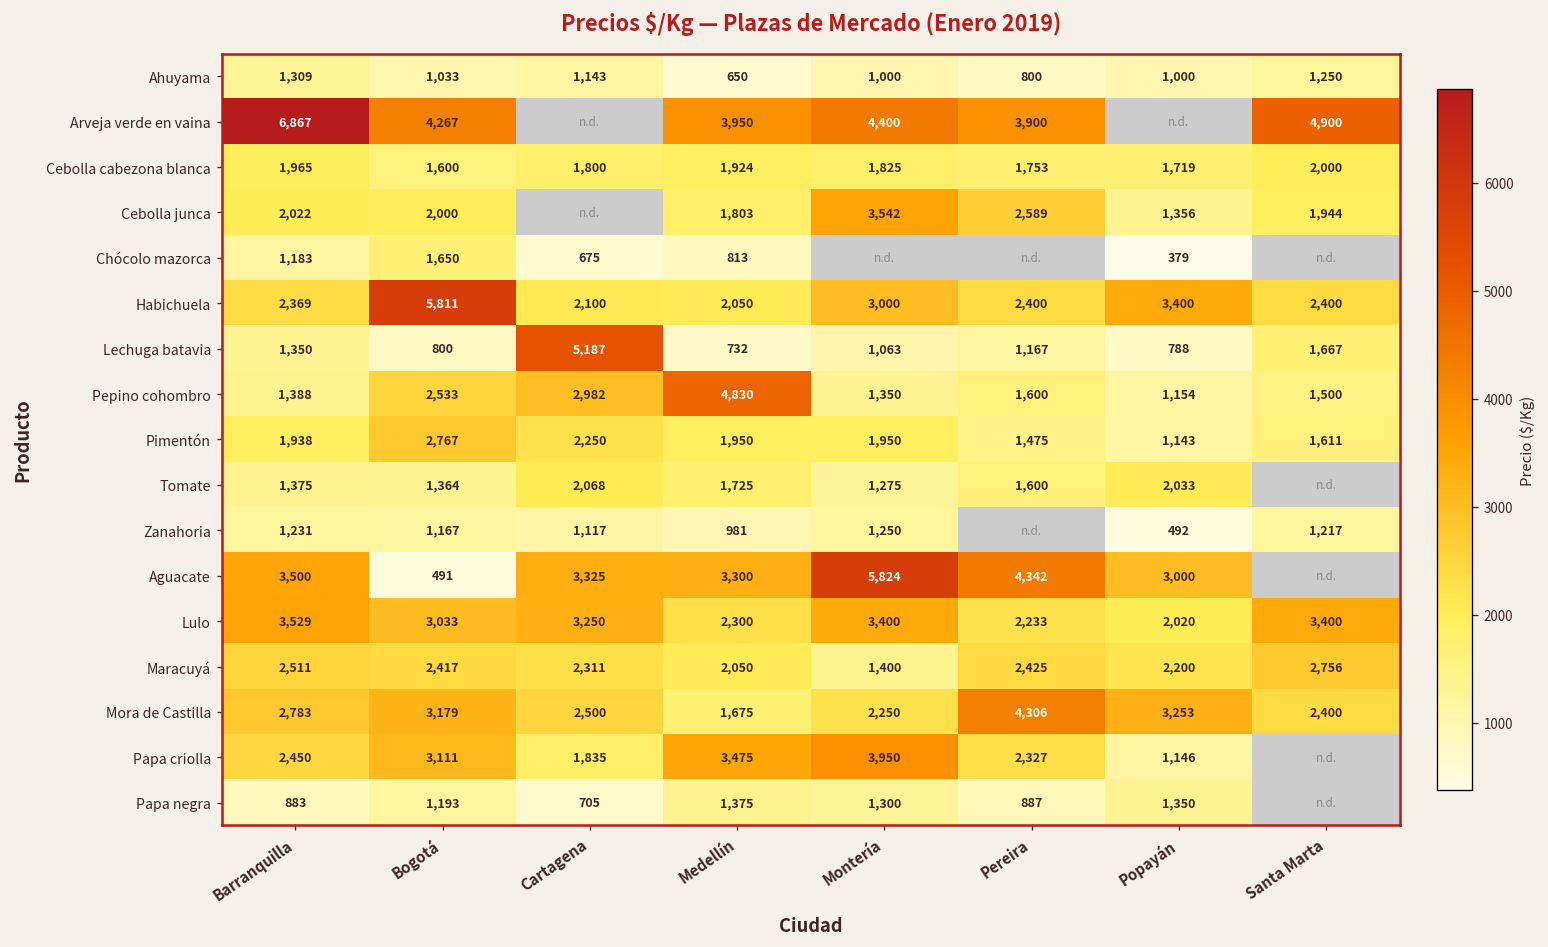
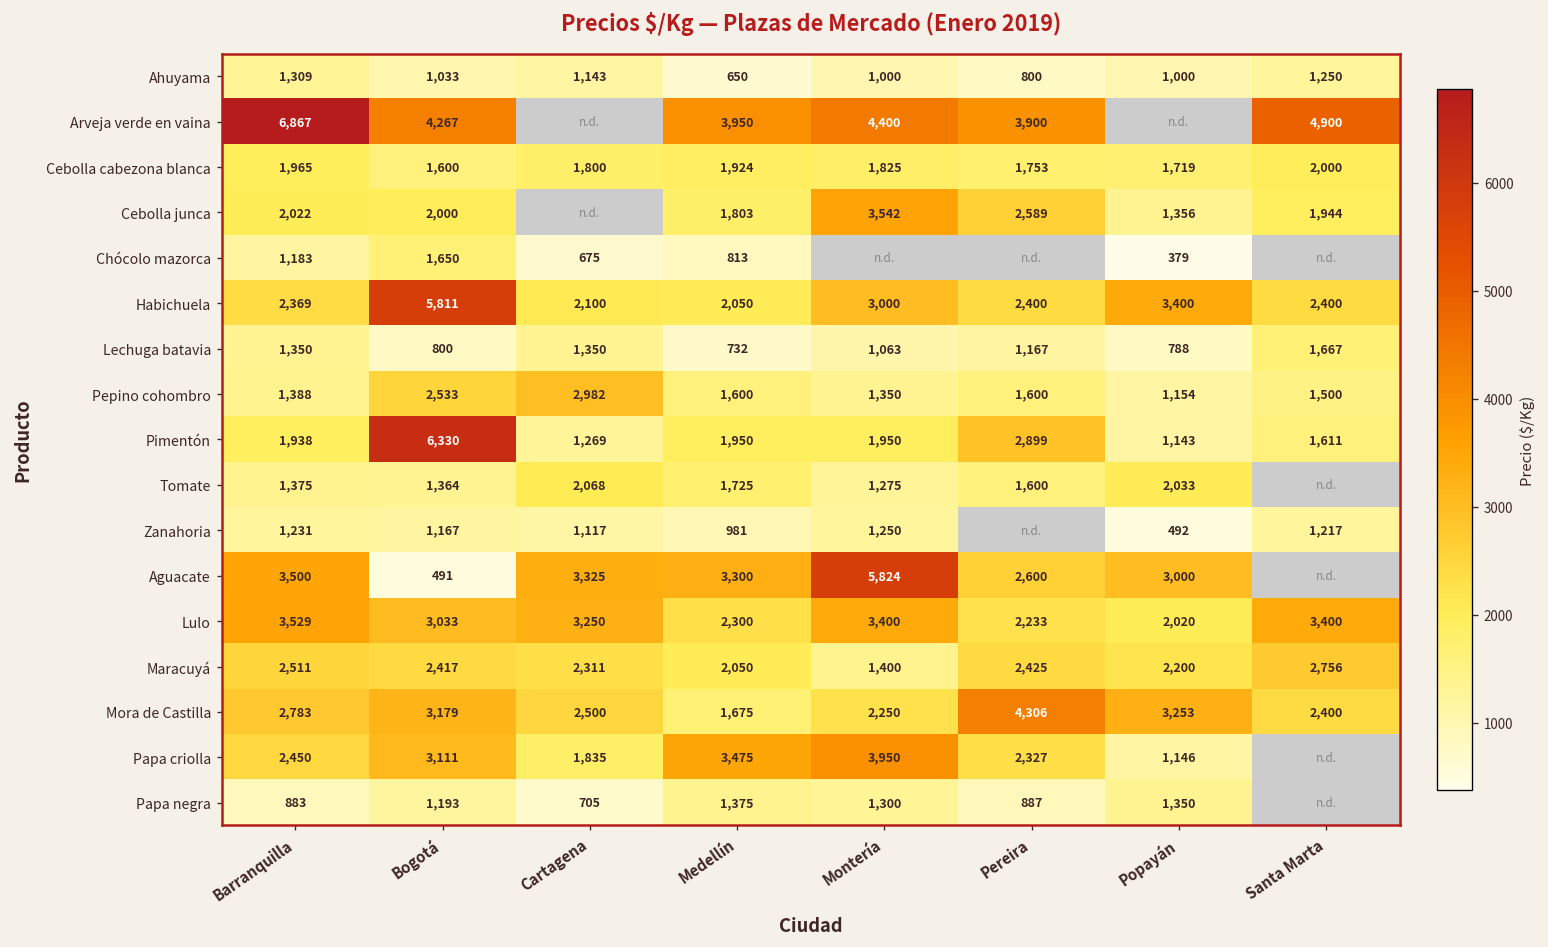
  {
    "Ahuyama": {
      "Barranquilla": "1,309",
      "Bogotá": "1,033",
      "Cartagena": "1,143",
      "Medellín": "650",
      "Montería": "1,000",
      "Pereira": "800",
      "Popayán": "1,000",
      "Santa Marta": "1,250"
    },
    "Arveja verde en vaina": {
      "Barranquilla": "6,867",
      "Bogotá": "4,267",
      "Medellín": "3,950",
      "Montería": "4,400",
      "Pereira": "3,900",
      "Santa Marta": "4,900"
    },
    "Cebolla cabezona blanca": {
      "Barranquilla": "1,965",
      "Bogotá": "1,600",
      "Cartagena": "1,800",
      "Medellín": "1,924",
      "Montería": "1,825",
      "Pereira": "1,753",
      "Popayán": "1,719",
      "Santa Marta": "2,000"
    },
    "Cebolla junca": {
      "Barranquilla": "2,022",
      "Bogotá": "2,000",
      "Medellín": "1,803",
      "Montería": "3,542",
      "Pereira": "2,589",
      "Popayán": "1,356",
      "Santa Marta": "1,944"
    },
    "Chócolo mazorca": {
      "Barranquilla": "1,183",
      "Bogotá": "1,650",
      "Cartagena": "675",
      "Medellín": "813",
      "Popayán": "379"
    },
    "Habichuela": {
      "Barranquilla": "2,369",
      "Bogotá": "5,811",
      "Cartagena": "2,100",
      "Medellín": "2,050",
      "Montería": "3,000",
      "Pereira": "2,400",
      "Popayán": "3,400",
      "Santa Marta": "2,400"
    },
    "Lechuga batavia": {
      "Barranquilla": "1,350",
      "Bogotá": "800",
-     "Cartagena": "5,187",
+     "Cartagena": "1,350",
      "Medellín": "732",
      "Montería": "1,063",
      "Pereira": "1,167",
      "Popayán": "788",
      "Santa Marta": "1,667"
    },
    "Pepino cohombro": {
      "Barranquilla": "1,388",
      "Bogotá": "2,533",
      "Cartagena": "2,982",
-     "Medellín": "4,830",
+     "Medellín": "1,600",
      "Montería": "1,350",
      "Pereira": "1,600",
      "Popayán": "1,154",
      "Santa Marta": "1,500"
    },
    "Pimentón": {
      "Barranquilla": "1,938",
-     "Bogotá": "2,767",
-     "Cartagena": "2,250",
+     "Bogotá": "6,330",
+     "Cartagena": "1,269",
      "Medellín": "1,950",
      "Montería": "1,950",
-     "Pereira": "1,475",
+     "Pereira": "2,899",
      "Popayán": "1,143",
      "Santa Marta": "1,611"
    },
    "Tomate": {
      "Barranquilla": "1,375",
      "Bogotá": "1,364",
      "Cartagena": "2,068",
      "Medellín": "1,725",
      "Montería": "1,275",
      "Pereira": "1,600",
      "Popayán": "2,033"
    },
    "Zanahoria": {
      "Barranquilla": "1,231",
      "Bogotá": "1,167",
      "Cartagena": "1,117",
      "Medellín": "981",
      "Montería": "1,250",
      "Popayán": "492",
      "Santa Marta": "1,217"
    },
    "Aguacate": {
      "Barranquilla": "3,500",
      "Bogotá": "491",
      "Cartagena": "3,325",
      "Medellín": "3,300",
      "Montería": "5,824",
-     "Pereira": "4,342",
+     "Pereira": "2,600",
      "Popayán": "3,000"
    },
    "Lulo": {
      "Barranquilla": "3,529",
      "Bogotá": "3,033",
      "Cartagena": "3,250",
      "Medellín": "2,300",
      "Montería": "3,400",
      "Pereira": "2,233",
      "Popayán": "2,020",
      "Santa Marta": "3,400"
    },
    "Maracuyá": {
      "Barranquilla": "2,511",
      "Bogotá": "2,417",
      "Cartagena": "2,311",
      "Medellín": "2,050",
      "Montería": "1,400",
      "Pereira": "2,425",
      "Popayán": "2,200",
      "Santa Marta": "2,756"
    },
    "Mora de Castilla": {
      "Barranquilla": "2,783",
      "Bogotá": "3,179",
      "Cartagena": "2,500",
      "Medellín": "1,675",
      "Montería": "2,250",
      "Pereira": "4,306",
      "Popayán": "3,253",
      "Santa Marta": "2,400"
    },
    "Papa criolla": {
      "Barranquilla": "2,450",
      "Bogotá": "3,111",
      "Cartagena": "1,835",
      "Medellín": "3,475",
      "Montería": "3,950",
      "Pereira": "2,327",
      "Popayán": "1,146"
    },
    "Papa negra": {
      "Barranquilla": "883",
      "Bogotá": "1,193",
      "Cartagena": "705",
      "Medellín": "1,375",
      "Montería": "1,300",
      "Pereira": "887",
      "Popayán": "1,350"
    }
  }
